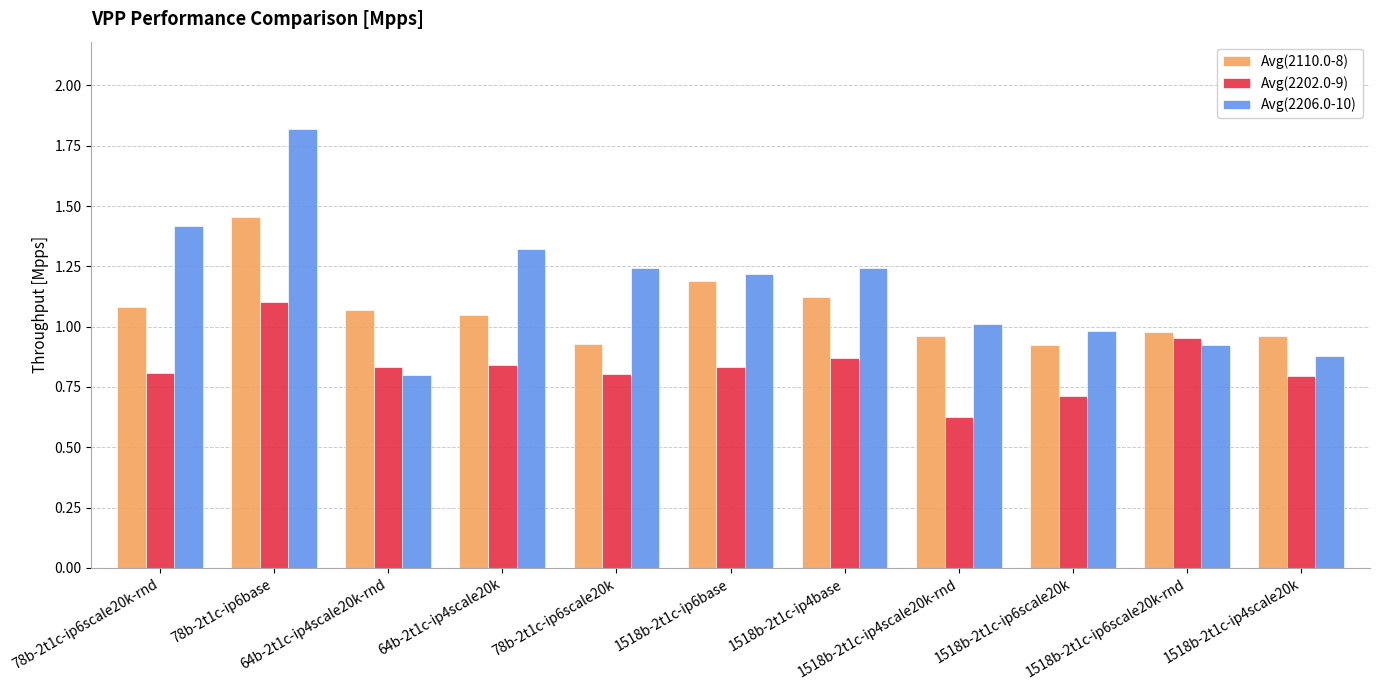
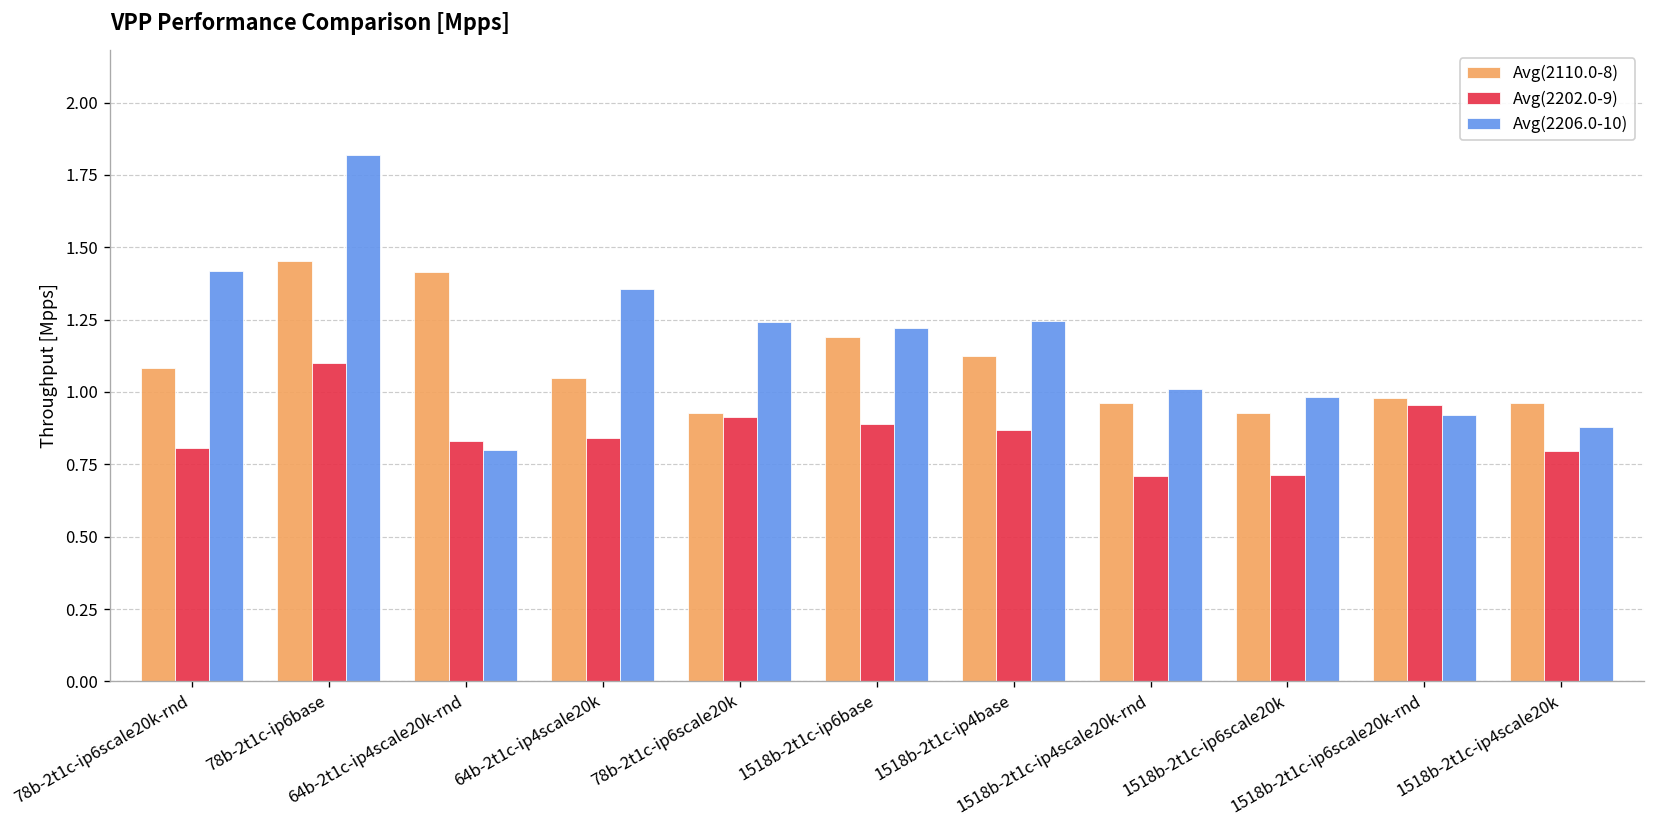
  {
    "Avg(2110.0-8)": {
      "78b-2t1c-ip6scale20k-rnd": 1.08,
      "78b-2t1c-ip6base": 1.45,
-     "64b-2t1c-ip4scale20k-rnd": 1.07,
+     "64b-2t1c-ip4scale20k-rnd": 1.42,
      "64b-2t1c-ip4scale20k": 1.05,
      "78b-2t1c-ip6scale20k": 0.93,
      "1518b-2t1c-ip6base": 1.19,
      "1518b-2t1c-ip4base": 1.12,
      "1518b-2t1c-ip4scale20k-rnd": 0.96,
      "1518b-2t1c-ip6scale20k": 0.93,
      "1518b-2t1c-ip6scale20k-rnd": 0.98,
      "1518b-2t1c-ip4scale20k": 0.96
    },
    "Avg(2202.0-9)": {
      "78b-2t1c-ip6scale20k-rnd": 0.81,
      "78b-2t1c-ip6base": 1.10,
      "64b-2t1c-ip4scale20k-rnd": 0.83,
      "64b-2t1c-ip4scale20k": 0.84,
-     "78b-2t1c-ip6scale20k": 0.80,
-     "1518b-2t1c-ip6base": 0.83,
+     "78b-2t1c-ip6scale20k": 0.91,
+     "1518b-2t1c-ip6base": 0.89,
      "1518b-2t1c-ip4base": 0.87,
-     "1518b-2t1c-ip4scale20k-rnd": 0.63,
+     "1518b-2t1c-ip4scale20k-rnd": 0.71,
      "1518b-2t1c-ip6scale20k": 0.71,
      "1518b-2t1c-ip6scale20k-rnd": 0.96,
      "1518b-2t1c-ip4scale20k": 0.80
    },
    "Avg(2206.0-10)": {
      "78b-2t1c-ip6scale20k-rnd": 1.42,
      "78b-2t1c-ip6base": 1.82,
      "64b-2t1c-ip4scale20k-rnd": 0.80,
-     "64b-2t1c-ip4scale20k": 1.32,
+     "64b-2t1c-ip4scale20k": 1.36,
      "78b-2t1c-ip6scale20k": 1.24,
      "1518b-2t1c-ip6base": 1.22,
      "1518b-2t1c-ip4base": 1.24,
      "1518b-2t1c-ip4scale20k-rnd": 1.01,
      "1518b-2t1c-ip6scale20k": 0.98,
      "1518b-2t1c-ip6scale20k-rnd": 0.92,
      "1518b-2t1c-ip4scale20k": 0.88
    }
  }
